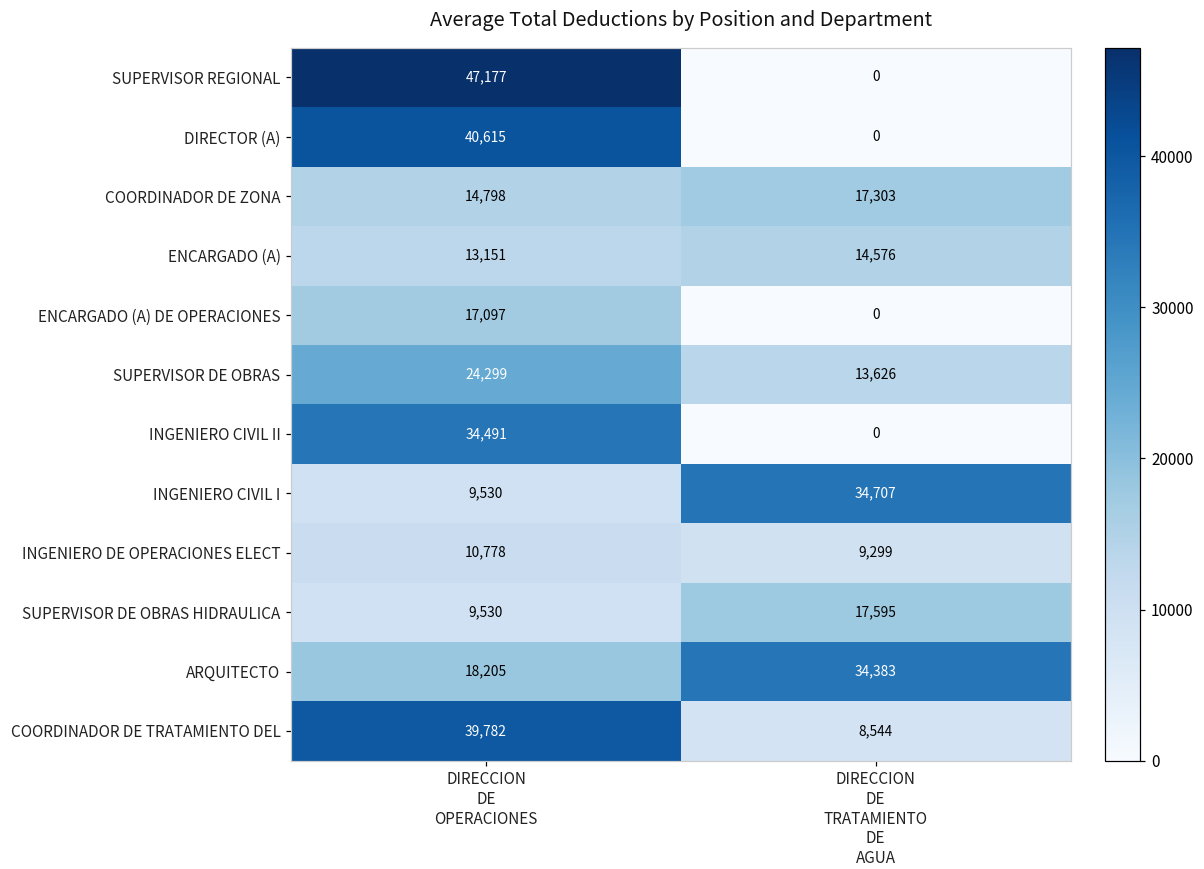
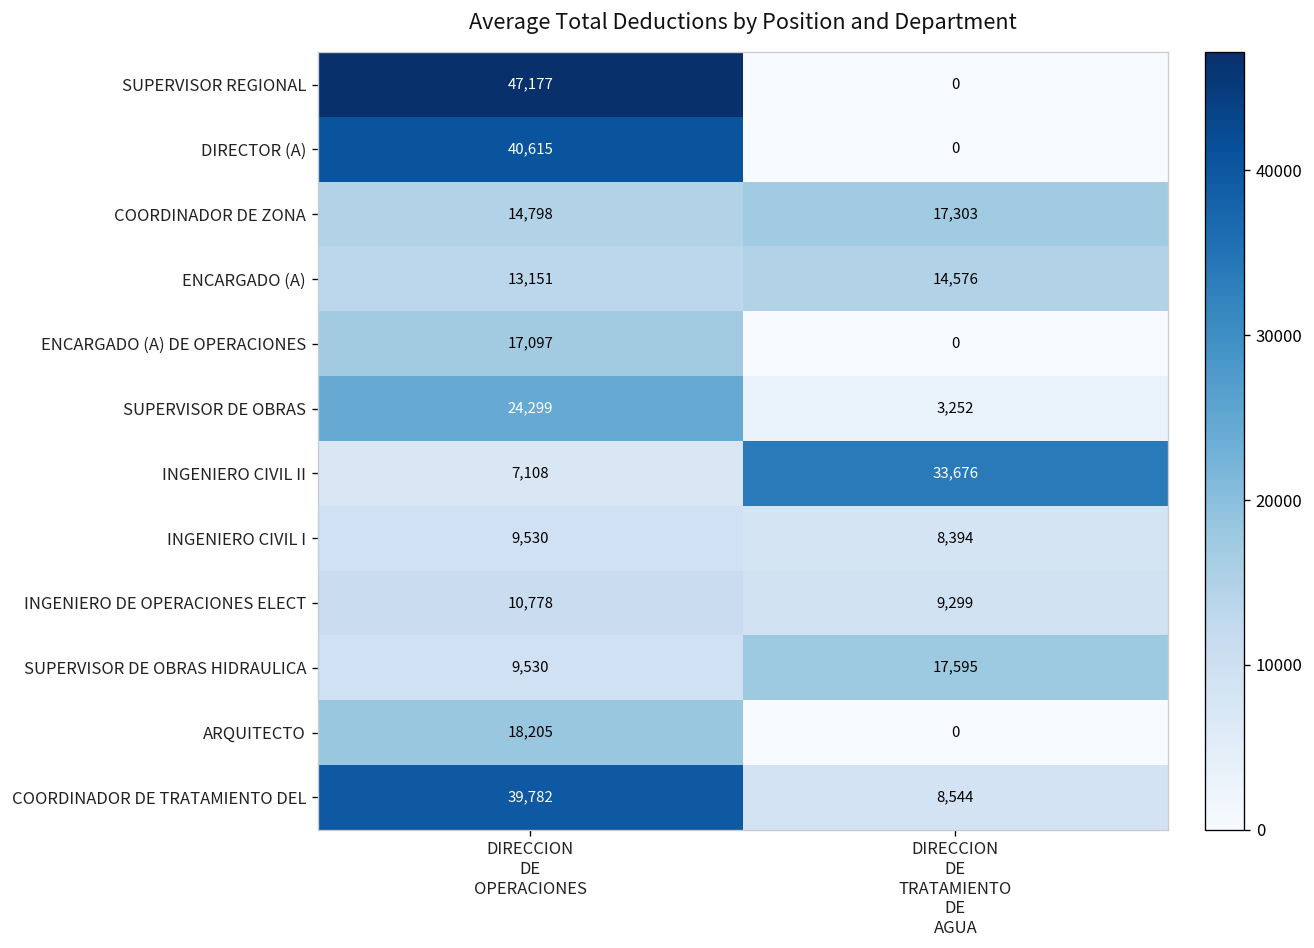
  {
    "SUPERVISOR REGIONAL": {
      "DIRECCION DE OPERACIONES": "47,177",
      "DIRECCION DE TRATAMIENTO DE AGUA": "0"
    },
    "DIRECTOR (A)": {
      "DIRECCION DE OPERACIONES": "40,615",
      "DIRECCION DE TRATAMIENTO DE AGUA": "0"
    },
    "COORDINADOR DE ZONA": {
      "DIRECCION DE OPERACIONES": "14,798",
      "DIRECCION DE TRATAMIENTO DE AGUA": "17,303"
    },
    "ENCARGADO (A)": {
      "DIRECCION DE OPERACIONES": "13,151",
      "DIRECCION DE TRATAMIENTO DE AGUA": "14,576"
    },
    "ENCARGADO (A) DE OPERACIONES": {
      "DIRECCION DE OPERACIONES": "17,097",
      "DIRECCION DE TRATAMIENTO DE AGUA": "0"
    },
    "SUPERVISOR DE OBRAS": {
      "DIRECCION DE OPERACIONES": "24,299",
-     "DIRECCION DE TRATAMIENTO DE AGUA": "13,626"
+     "DIRECCION DE TRATAMIENTO DE AGUA": "3,252"
    },
    "INGENIERO CIVIL II": {
-     "DIRECCION DE OPERACIONES": "34,491",
-     "DIRECCION DE TRATAMIENTO DE AGUA": "0"
+     "DIRECCION DE OPERACIONES": "7,108",
+     "DIRECCION DE TRATAMIENTO DE AGUA": "33,676"
    },
    "INGENIERO CIVIL I": {
      "DIRECCION DE OPERACIONES": "9,530",
-     "DIRECCION DE TRATAMIENTO DE AGUA": "34,707"
+     "DIRECCION DE TRATAMIENTO DE AGUA": "8,394"
    },
    "INGENIERO DE OPERACIONES ELECT": {
      "DIRECCION DE OPERACIONES": "10,778",
      "DIRECCION DE TRATAMIENTO DE AGUA": "9,299"
    },
    "SUPERVISOR DE OBRAS HIDRAULICA": {
      "DIRECCION DE OPERACIONES": "9,530",
      "DIRECCION DE TRATAMIENTO DE AGUA": "17,595"
    },
    "ARQUITECTO": {
      "DIRECCION DE OPERACIONES": "18,205",
-     "DIRECCION DE TRATAMIENTO DE AGUA": "34,383"
+     "DIRECCION DE TRATAMIENTO DE AGUA": "0"
    },
    "COORDINADOR DE TRATAMIENTO DEL": {
      "DIRECCION DE OPERACIONES": "39,782",
      "DIRECCION DE TRATAMIENTO DE AGUA": "8,544"
    }
  }
